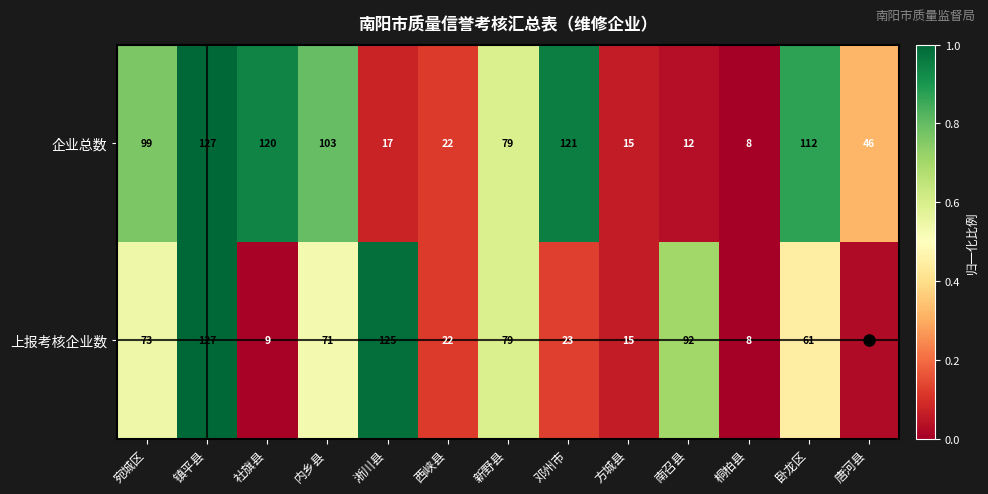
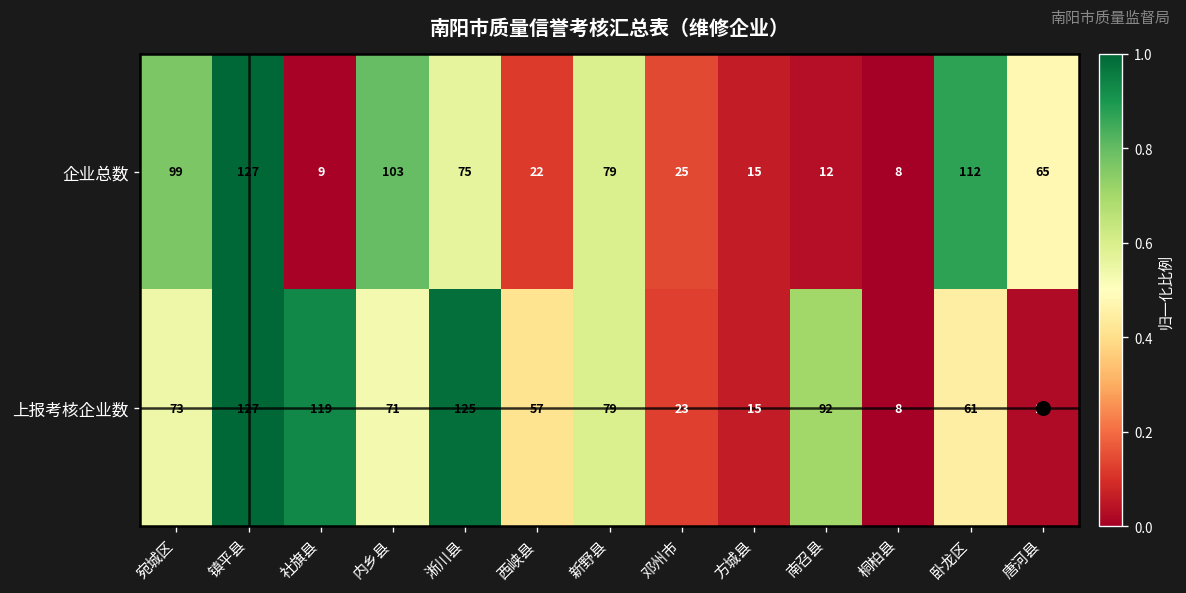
  {
    "企业总数": {
      "宛城区": 99,
      "镇平县": 127,
-     "社旗县": 120,
+     "社旗县": 9,
      "内乡县": 103,
-     "淅川县": 17,
+     "淅川县": 75,
      "西峡县": 22,
      "新野县": 79,
-     "邓州市": 121,
+     "邓州市": 25,
      "方城县": 15,
      "南召县": 12,
      "桐柏县": 8,
      "卧龙区": 112,
-     "唐河县": 46
+     "唐河县": 65
    },
    "上报考核企业数": {
      "宛城区": 73,
      "镇平县": 127,
-     "社旗县": 9,
+     "社旗县": 119,
      "内乡县": 71,
      "淅川县": 125,
-     "西峡县": 22,
+     "西峡县": 57,
      "新野县": 79,
      "邓州市": 23,
      "方城县": 15,
      "南召县": 92,
      "桐柏县": 8,
      "卧龙区": 61
    }
  }
